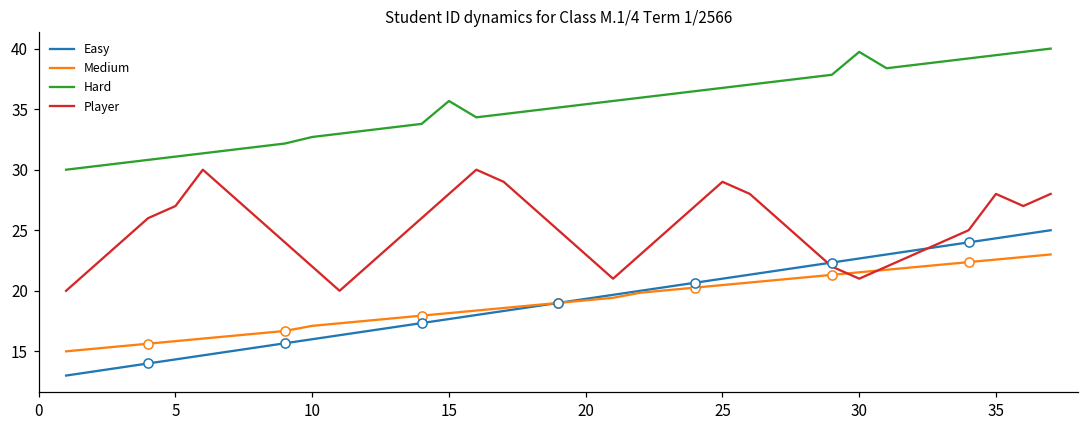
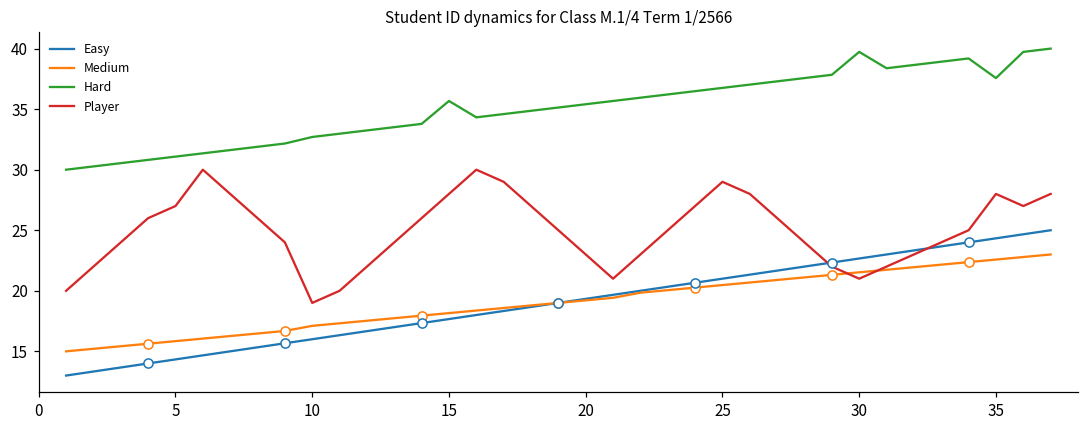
  {
    "Hard": {
      "5": 31.1,
      "10": 32.7,
      "15": 35.7,
      "20": 35.4,
      "25": 36.8,
      "30": 39.7,
-     "35": 39.5
+     "35": 37.6
    },
    "Player": {
      "5": 27,
-     "10": 22,
+     "10": 19,
      "15": 28,
      "20": 23,
      "25": 29,
      "30": 21,
      "35": 28
    }
  }
